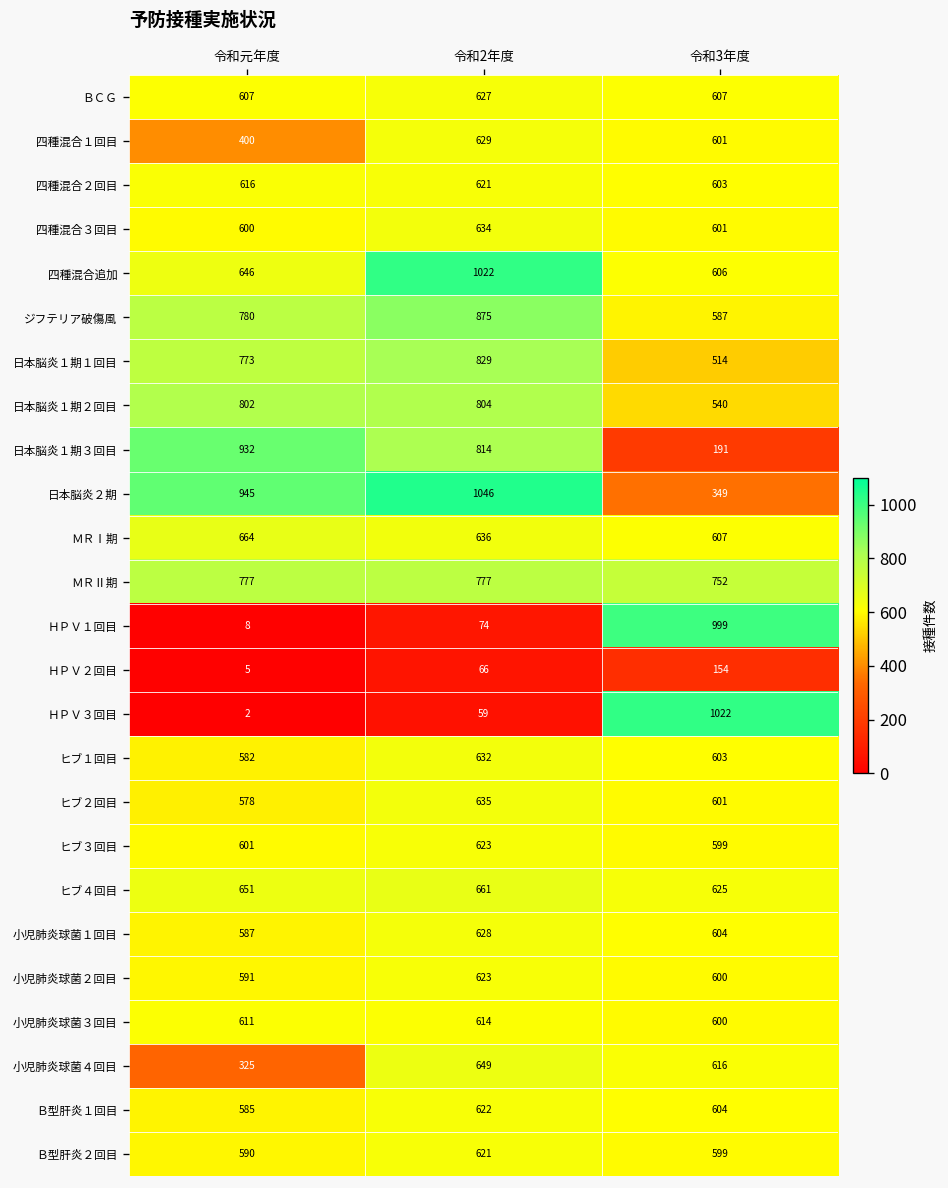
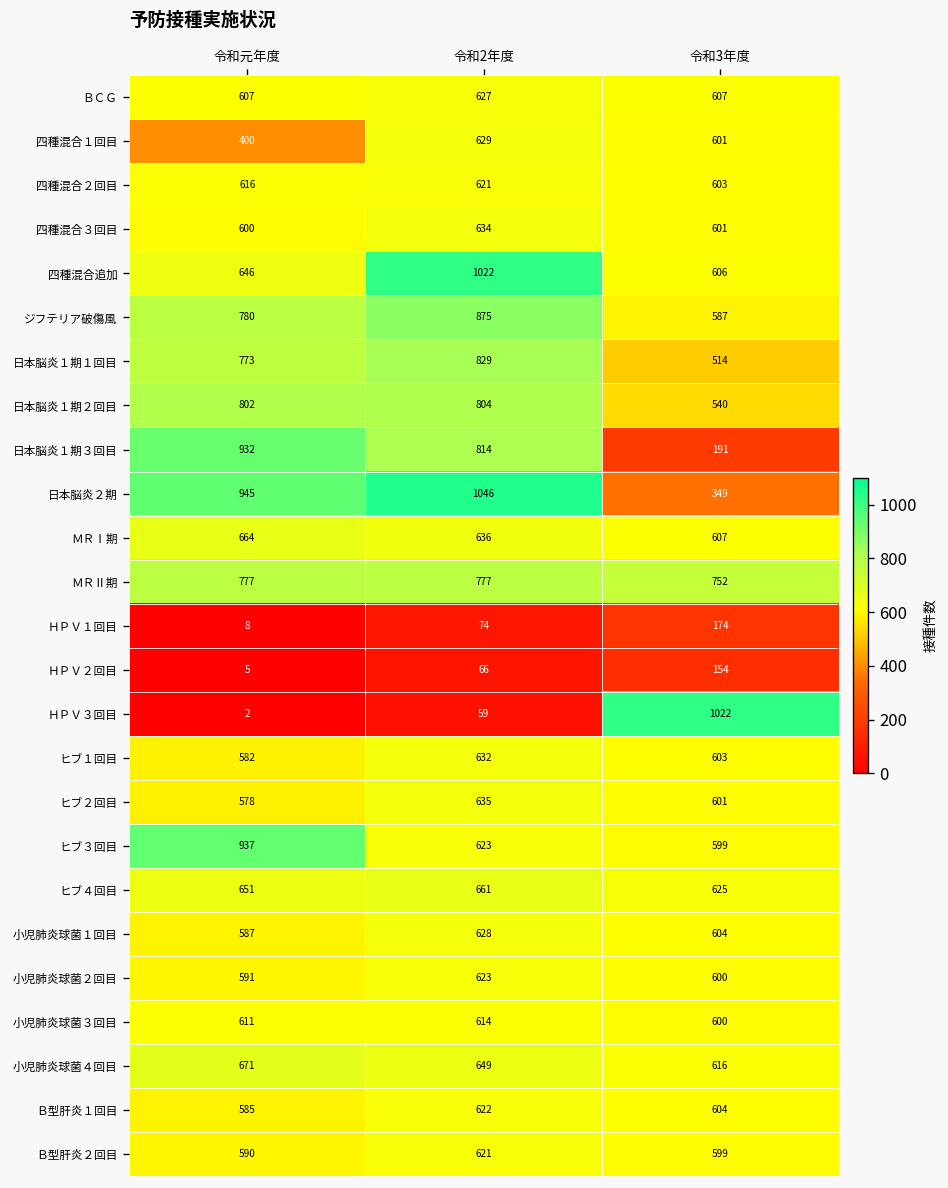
  {
    "ＢＣＧ": {
      "令和元年度": 607,
      "令和2年度": 627,
      "令和3年度": 607
    },
    "四種混合１回目": {
      "令和元年度": 400,
      "令和2年度": 629,
      "令和3年度": 601
    },
    "四種混合２回目": {
      "令和元年度": 616,
      "令和2年度": 621,
      "令和3年度": 603
    },
    "四種混合３回目": {
      "令和元年度": 600,
      "令和2年度": 634,
      "令和3年度": 601
    },
    "四種混合追加": {
      "令和元年度": 646,
      "令和2年度": 1022,
      "令和3年度": 606
    },
    "ジフテリア破傷風": {
      "令和元年度": 780,
      "令和2年度": 875,
      "令和3年度": 587
    },
    "日本脳炎１期１回目": {
      "令和元年度": 773,
      "令和2年度": 829,
      "令和3年度": 514
    },
    "日本脳炎１期２回目": {
      "令和元年度": 802,
      "令和2年度": 804,
      "令和3年度": 540
    },
    "日本脳炎１期３回目": {
      "令和元年度": 932,
      "令和2年度": 814,
      "令和3年度": 191
    },
    "日本脳炎２期": {
      "令和元年度": 945,
      "令和2年度": 1046,
      "令和3年度": 349
    },
    "ＭＲⅠ期": {
      "令和元年度": 664,
      "令和2年度": 636,
      "令和3年度": 607
    },
    "ＭＲⅡ期": {
      "令和元年度": 777,
      "令和2年度": 777,
      "令和3年度": 752
    },
    "ＨＰＶ１回目": {
      "令和元年度": 8,
      "令和2年度": 74,
-     "令和3年度": 999
+     "令和3年度": 174
    },
    "ＨＰＶ２回目": {
      "令和元年度": 5,
      "令和2年度": 66,
      "令和3年度": 154
    },
    "ＨＰＶ３回目": {
      "令和元年度": 2,
      "令和2年度": 59,
      "令和3年度": 1022
    },
    "ヒブ１回目": {
      "令和元年度": 582,
      "令和2年度": 632,
      "令和3年度": 603
    },
    "ヒブ２回目": {
      "令和元年度": 578,
      "令和2年度": 635,
      "令和3年度": 601
    },
    "ヒブ３回目": {
-     "令和元年度": 601,
+     "令和元年度": 937,
      "令和2年度": 623,
      "令和3年度": 599
    },
    "ヒブ４回目": {
      "令和元年度": 651,
      "令和2年度": 661,
      "令和3年度": 625
    },
    "小児肺炎球菌１回目": {
      "令和元年度": 587,
      "令和2年度": 628,
      "令和3年度": 604
    },
    "小児肺炎球菌２回目": {
      "令和元年度": 591,
      "令和2年度": 623,
      "令和3年度": 600
    },
    "小児肺炎球菌３回目": {
      "令和元年度": 611,
      "令和2年度": 614,
      "令和3年度": 600
    },
    "小児肺炎球菌４回目": {
-     "令和元年度": 325,
+     "令和元年度": 671,
      "令和2年度": 649,
      "令和3年度": 616
    },
    "Ｂ型肝炎１回目": {
      "令和元年度": 585,
      "令和2年度": 622,
      "令和3年度": 604
    },
    "Ｂ型肝炎２回目": {
      "令和元年度": 590,
      "令和2年度": 621,
      "令和3年度": 599
    }
  }
